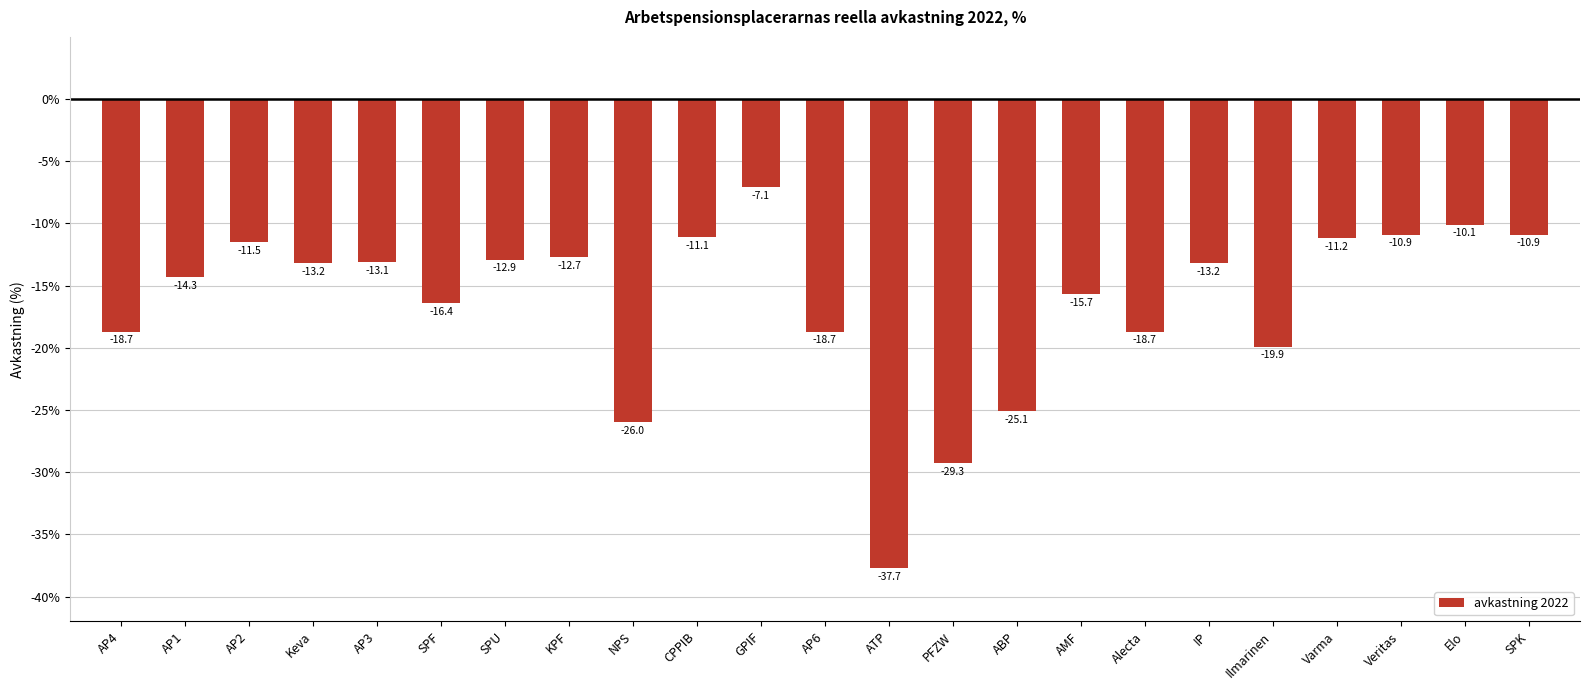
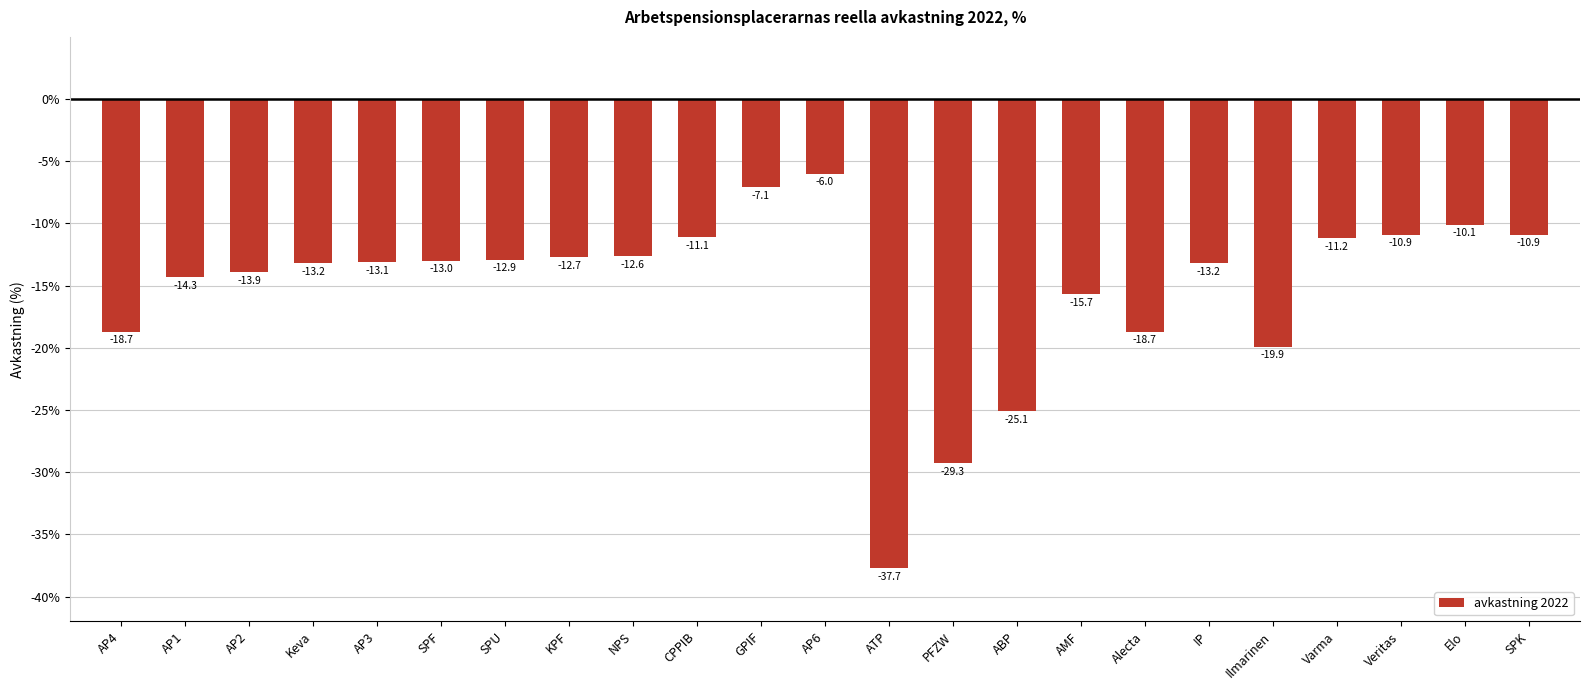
  {
    "AP4": -18.7,
    "AP1": -14.3,
-   "AP2": -11.5,
+   "AP2": -13.9,
    "Keva": -13.2,
    "AP3": -13.1,
-   "SPF": -16.4,
+   "SPF": -13.0,
    "SPU": -12.9,
    "KPF": -12.7,
-   "NPS": -26.0,
+   "NPS": -12.6,
    "CPPIB": -11.1,
    "GPIF": -7.1,
-   "AP6": -18.7,
+   "AP6": -6.0,
    "ATP": -37.7,
    "PFZW": -29.3,
    "ABP": -25.1,
    "AMF": -15.7,
    "Alecta": -18.7,
    "IP": -13.2,
    "Ilmarinen": -19.9,
    "Varma": -11.2,
    "Veritas": -10.9,
    "Elo": -10.1,
    "SPK": -10.9
  }
